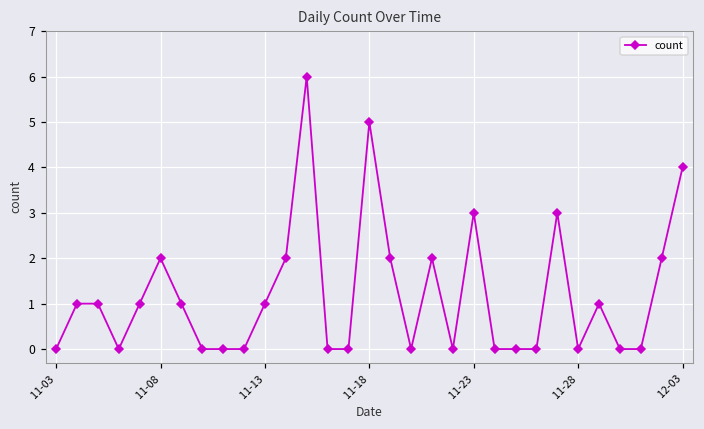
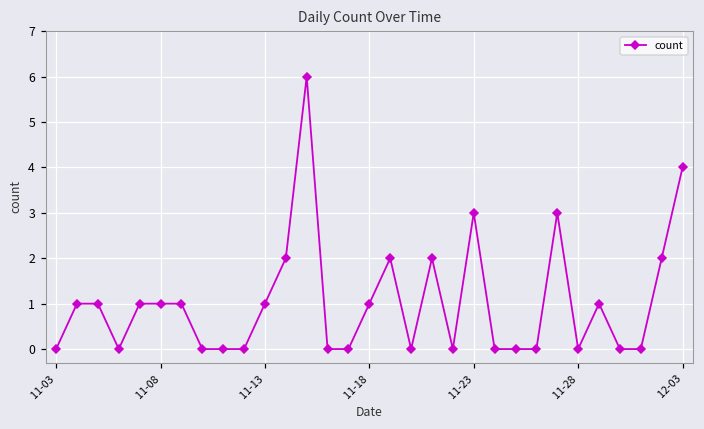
  {
    "11-03": 0,
-   "11-08": 2,
+   "11-08": 1,
    "11-13": 1,
-   "11-18": 5,
+   "11-18": 1,
    "11-23": 3,
    "11-28": 0,
    "12-03": 4
  }
